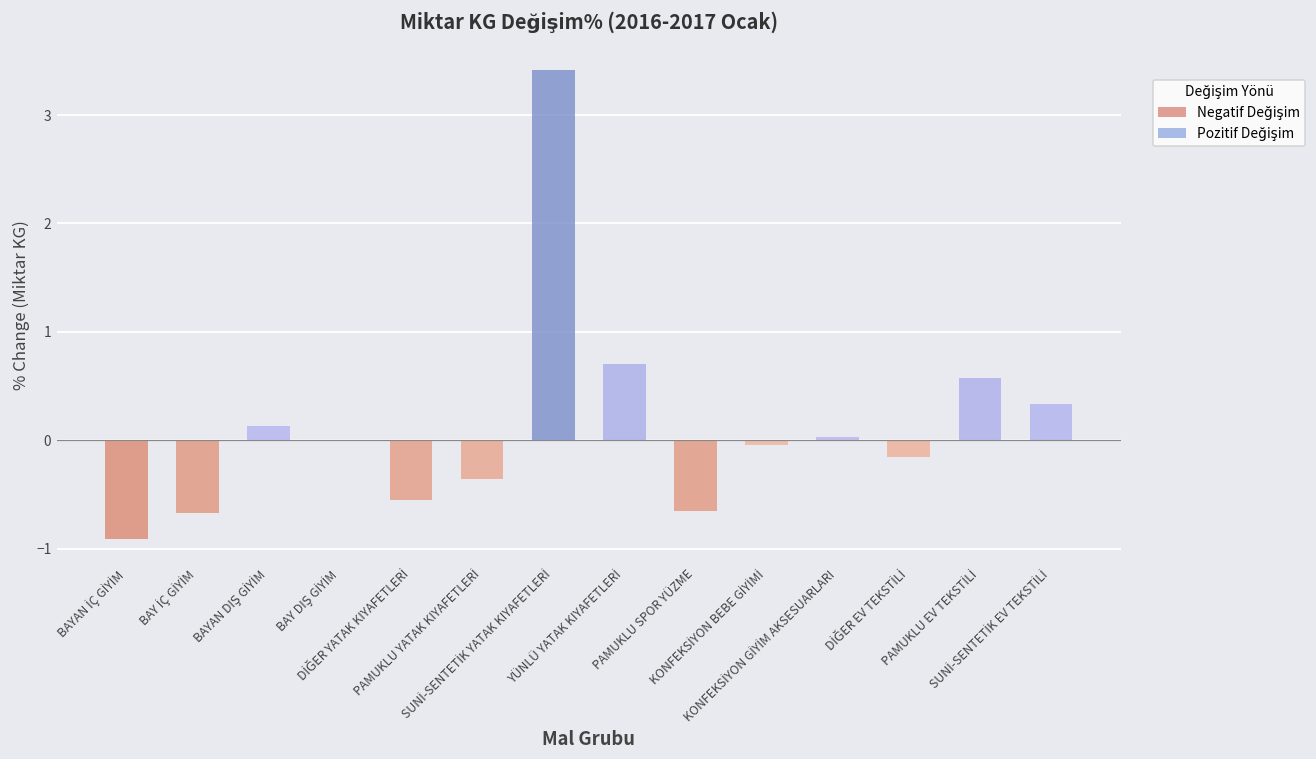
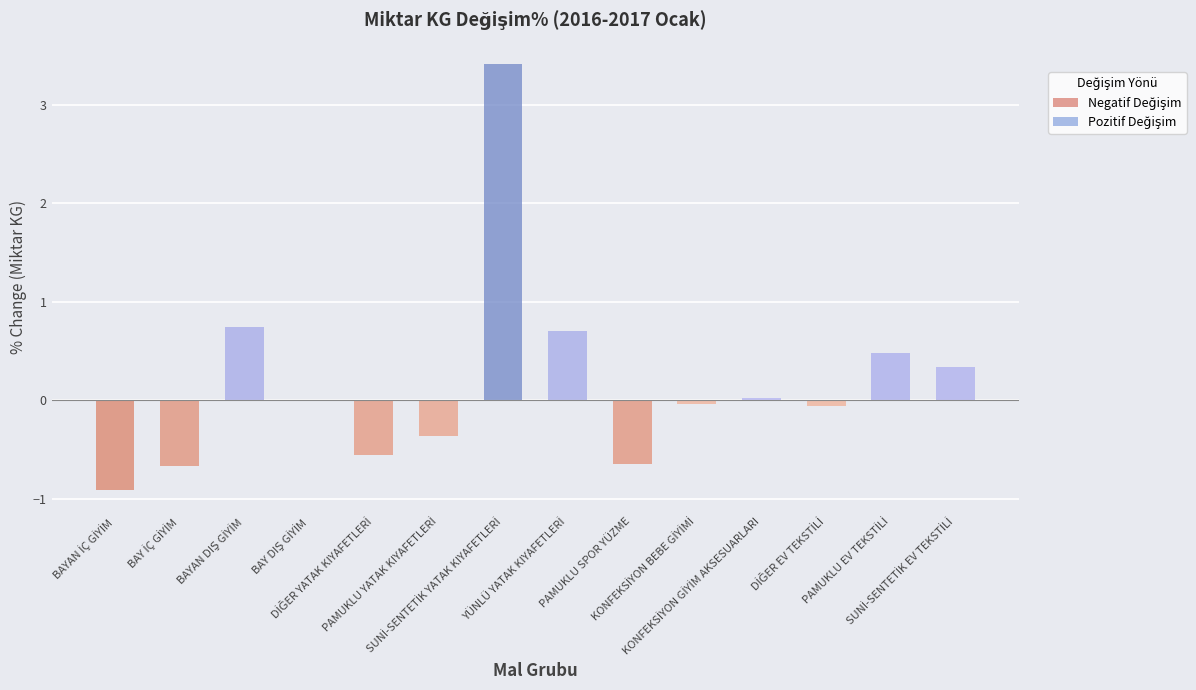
  {
    "BAYAN İÇ GİYİM": -0.9,
    "BAY İÇ GİYİM": -0.7,
-   "BAYAN DIŞ GİYİM": 0.1,
+   "BAYAN DIŞ GİYİM": 0.7,
    "DİĞER YATAK KIYAFETLERİ": -0.6,
    "PAMUKLU YATAK KIYAFETLERİ": -0.4,
    "SUNİ-SENTETİK YATAK KIYAFETLERİ": 3.4,
    "YÜNLÜ YATAK KIYAFETLERİ": 0.7,
    "PAMUKLU SPOR YÜZME": -0.6,
    "KONFEKSİYON BEBE GİYİMİ": 0.0,
-   "DİĞER EV TEKSTİLİ": -0.2,
-   "PAMUKLU EV TEKSTİLİ": 0.6,
+   "DİĞER EV TEKSTİLİ": -0.1,
+   "PAMUKLU EV TEKSTİLİ": 0.5,
    "SUNİ-SENTETİK EV TEKSTİLİ": 0.3
  }
